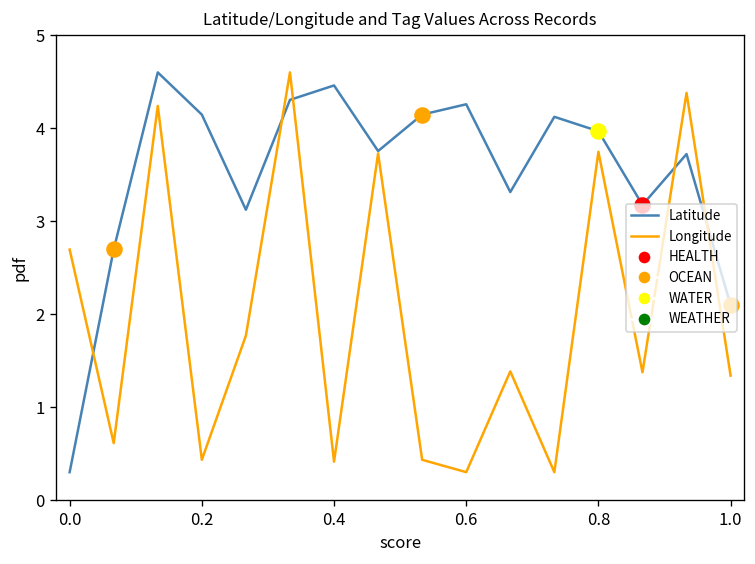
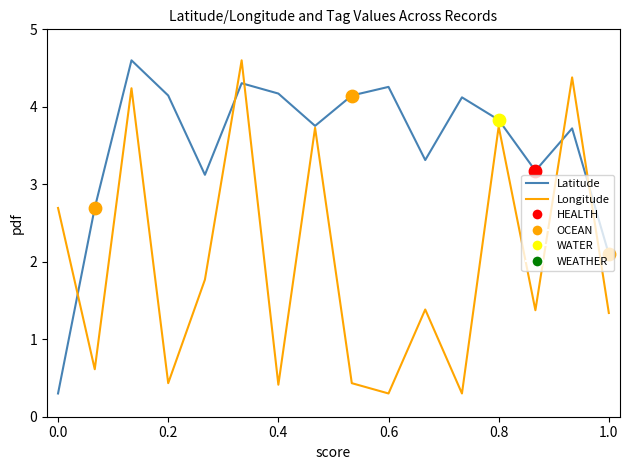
  {
    "Latitude": {
      "0.0": 0.3,
      "0.2": 4.1,
-     "0.4": 4.5,
+     "0.4": 4.2,
      "0.6": 4.3,
-     "0.8": 4.0
+     "0.8": 3.8
    }
  }
